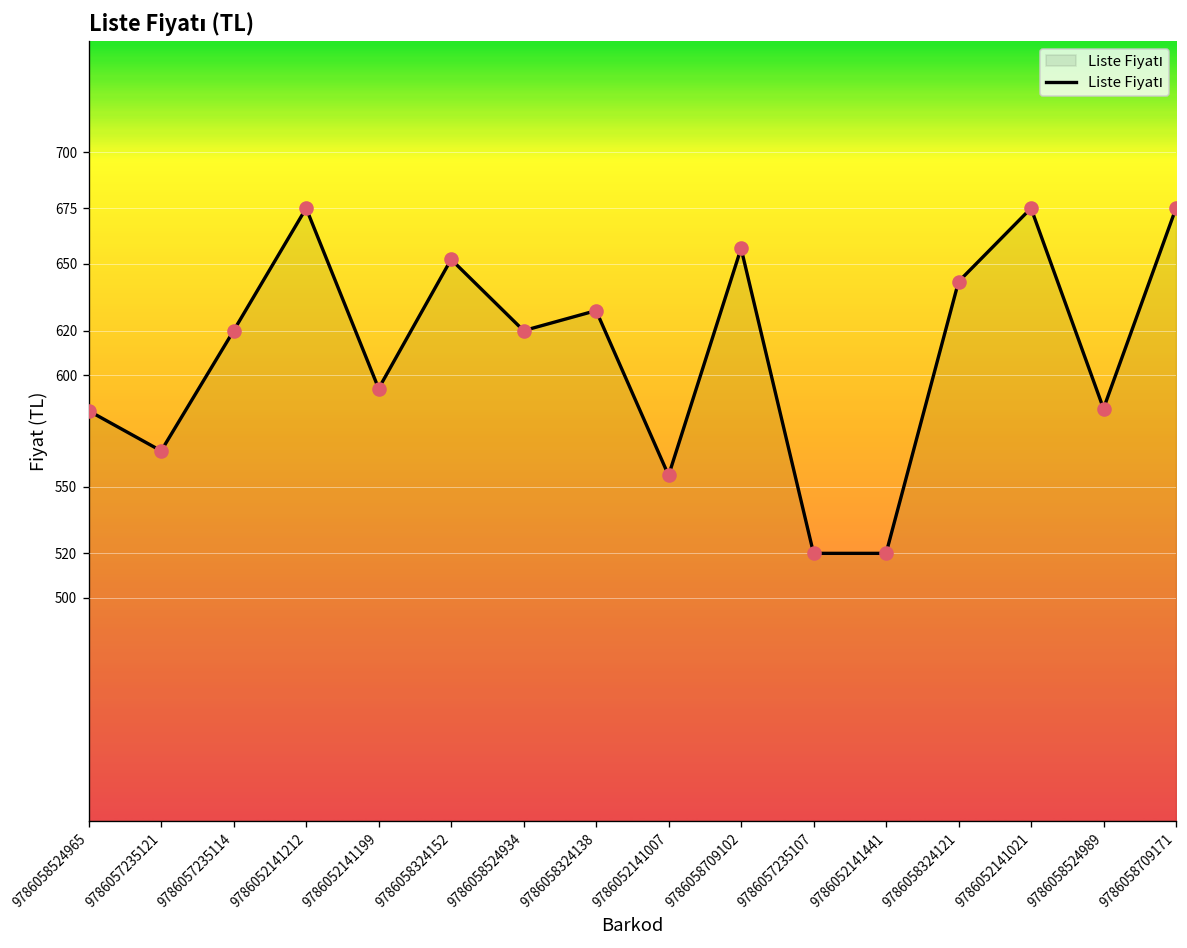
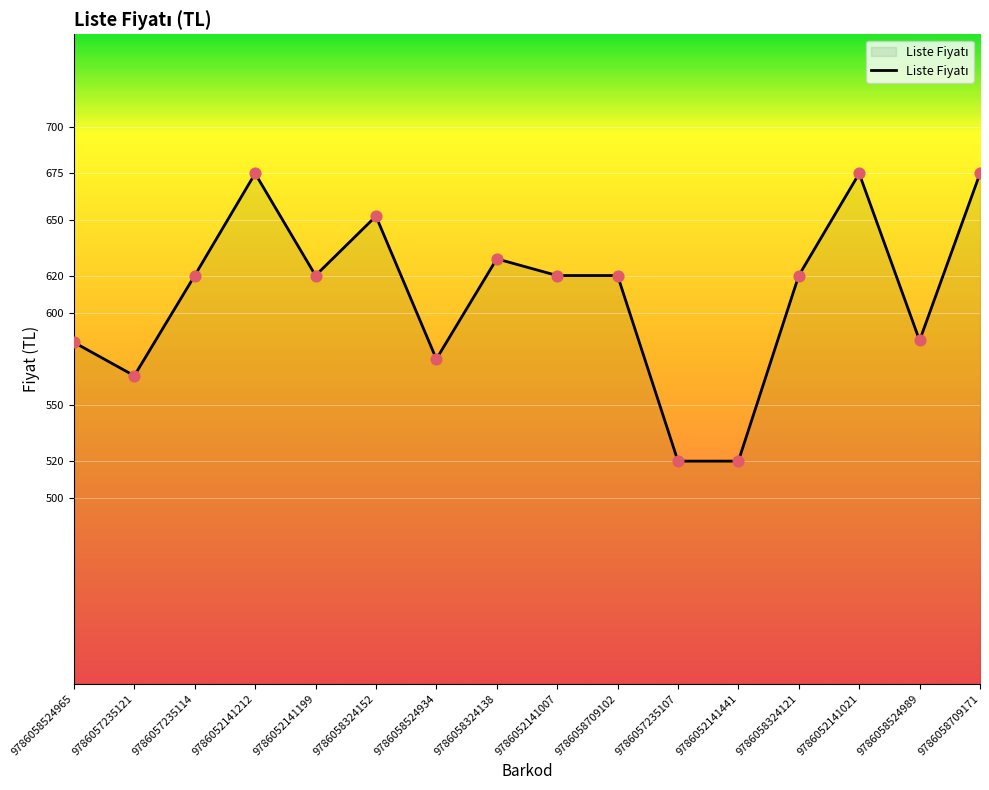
  {
    "9786058524965": 584,
    "9786057235121": 566,
    "9786057235114": 620,
    "9786052141212": 675,
-   "9786052141199": 594,
+   "9786052141199": 620,
    "9786058324152": 652,
-   "9786058524934": 620,
+   "9786058524934": 575,
    "9786058324138": 629,
-   "9786052141007": 555,
-   "9786058709102": 657,
+   "9786052141007": 620,
+   "9786058709102": 620,
    "9786057235107": 520,
    "9786052141441": 520,
-   "9786058324121": 642,
+   "9786058324121": 620,
    "9786052141021": 675,
    "9786058524989": 585,
    "9786058709171": 675
  }
